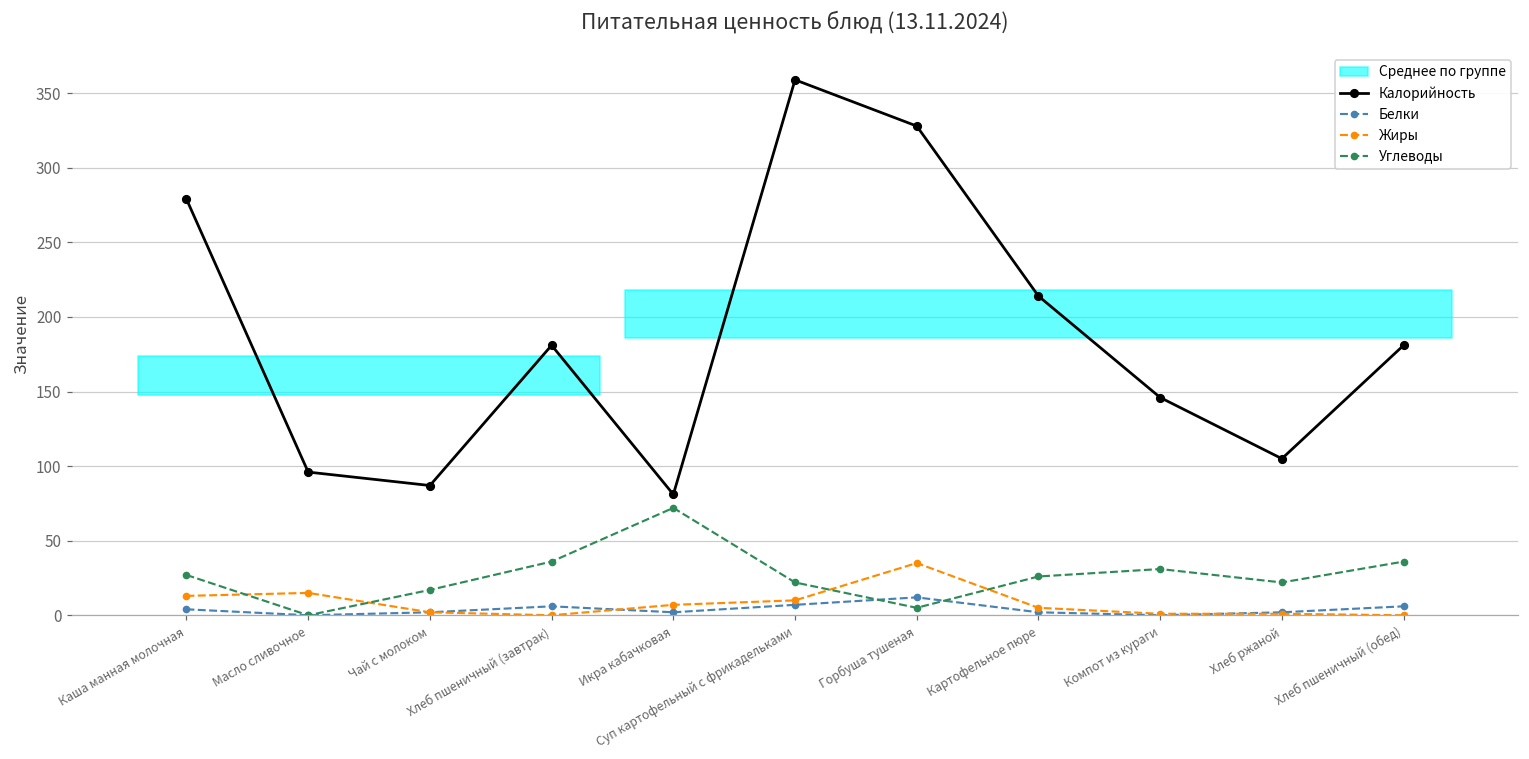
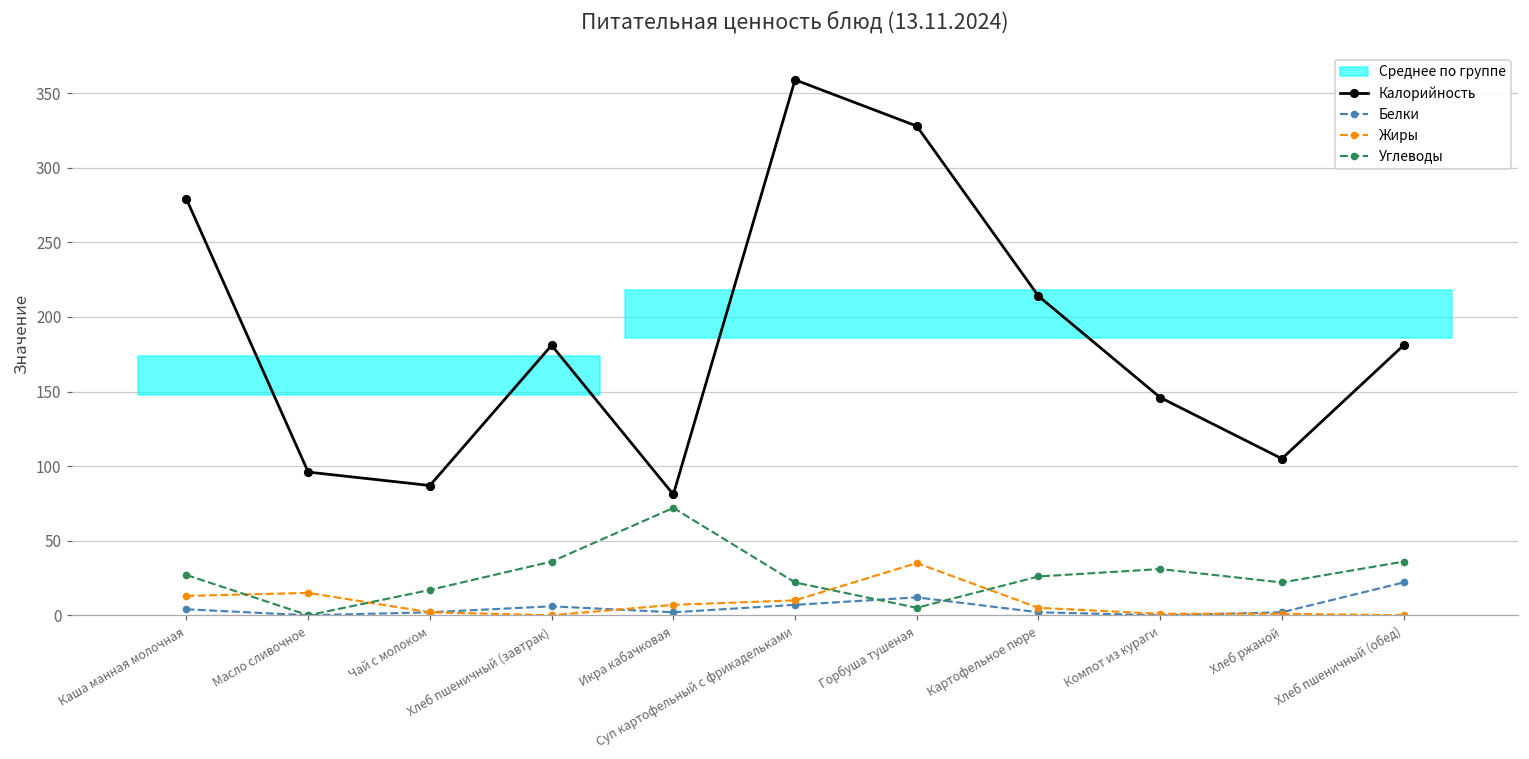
  {
    "Калорийность": {
      "Каша манная молочная": 279,
      "Масло сливочное": 96,
      "Чай с молоком": 87,
      "Хлеб пшеничный (завтрак)": 181,
      "Икра кабачковая": 81,
      "Суп картофельный с фрикадельками": 359,
      "Горбуша тушеная": 328,
      "Картофельное пюре": 214,
      "Компот из кураги": 146,
      "Хлеб ржаной": 105,
      "Хлеб пшеничный (обед)": 181
    },
    "Белки": {
      "Каша манная молочная": 4,
      "Хлеб пшеничный (завтрак)": 6,
      "Икра кабачковая": 2,
      "Суп картофельный с фрикадельками": 7,
      "Горбуша тушеная": 12,
      "Картофельное пюре": 2,
-     "Хлеб пшеничный (обед)": 6
+     "Хлеб пшеничный (обед)": 22
    },
    "Жиры": {
      "Каша манная молочная": 13,
      "Масло сливочное": 15,
      "Хлеб пшеничный (завтрак)": 0,
      "Икра кабачковая": 7,
      "Суп картофельный с фрикадельками": 10,
      "Горбуша тушеная": 35,
      "Картофельное пюре": 5,
      "Хлеб пшеничный (обед)": 0
    },
    "Углеводы": {
      "Каша манная молочная": 27,
      "Чай с молоком": 17,
      "Хлеб пшеничный (завтрак)": 36,
      "Икра кабачковая": 72,
      "Суп картофельный с фрикадельками": 22,
      "Горбуша тушеная": 5,
      "Картофельное пюре": 26,
      "Компот из кураги": 31,
      "Хлеб ржаной": 22,
      "Хлеб пшеничный (обед)": 36
    }
  }
